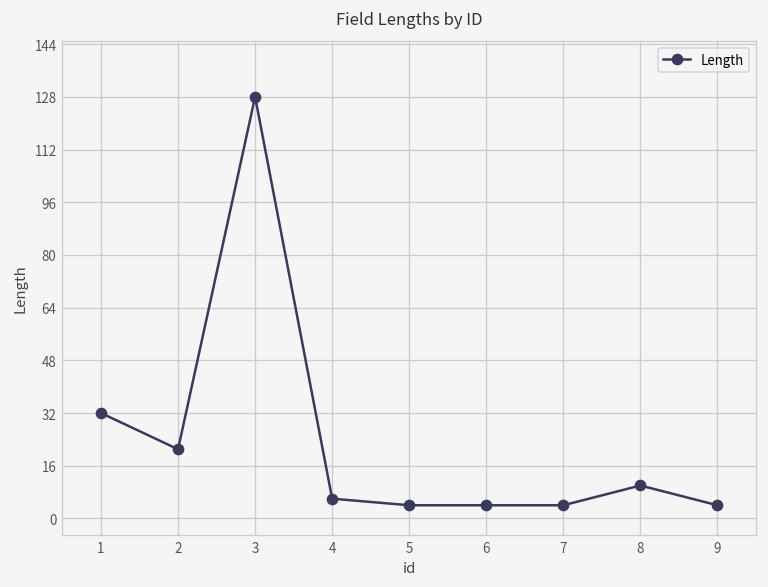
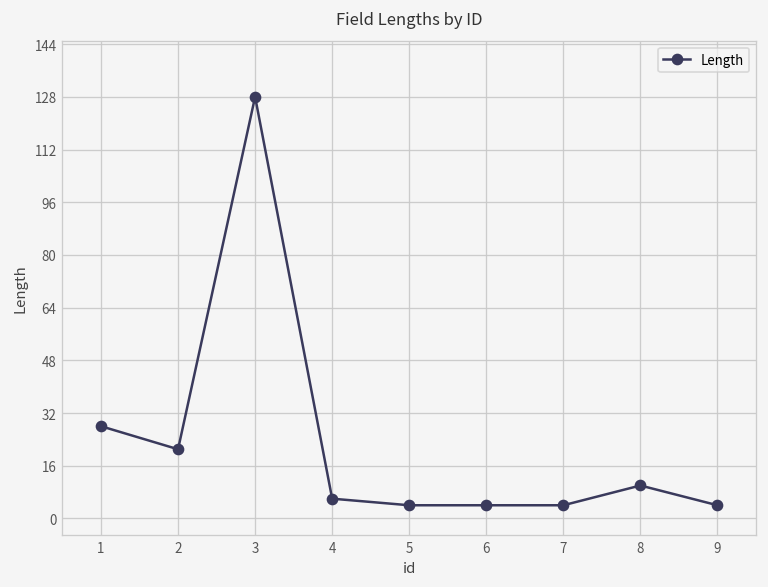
  {
-   "1": 32,
+   "1": 28,
    "2": 21,
    "3": 128,
    "4": 6,
    "5": 4,
    "6": 4,
    "7": 4,
    "8": 10,
    "9": 4
  }
